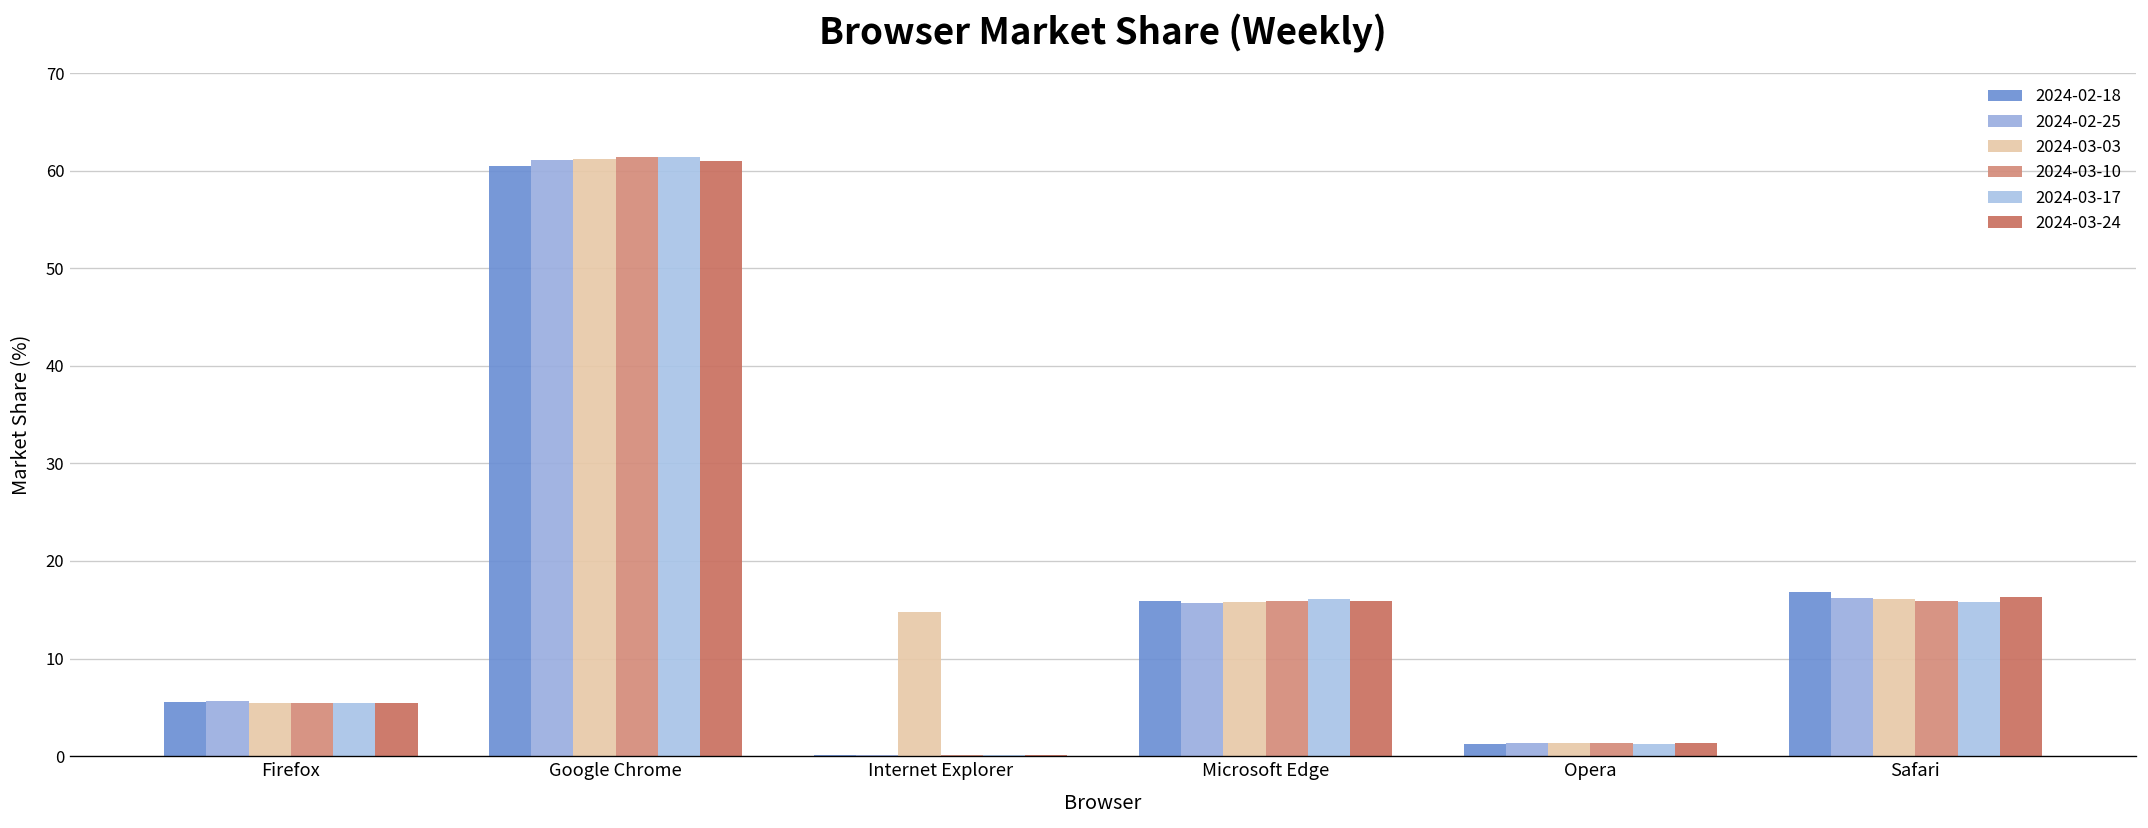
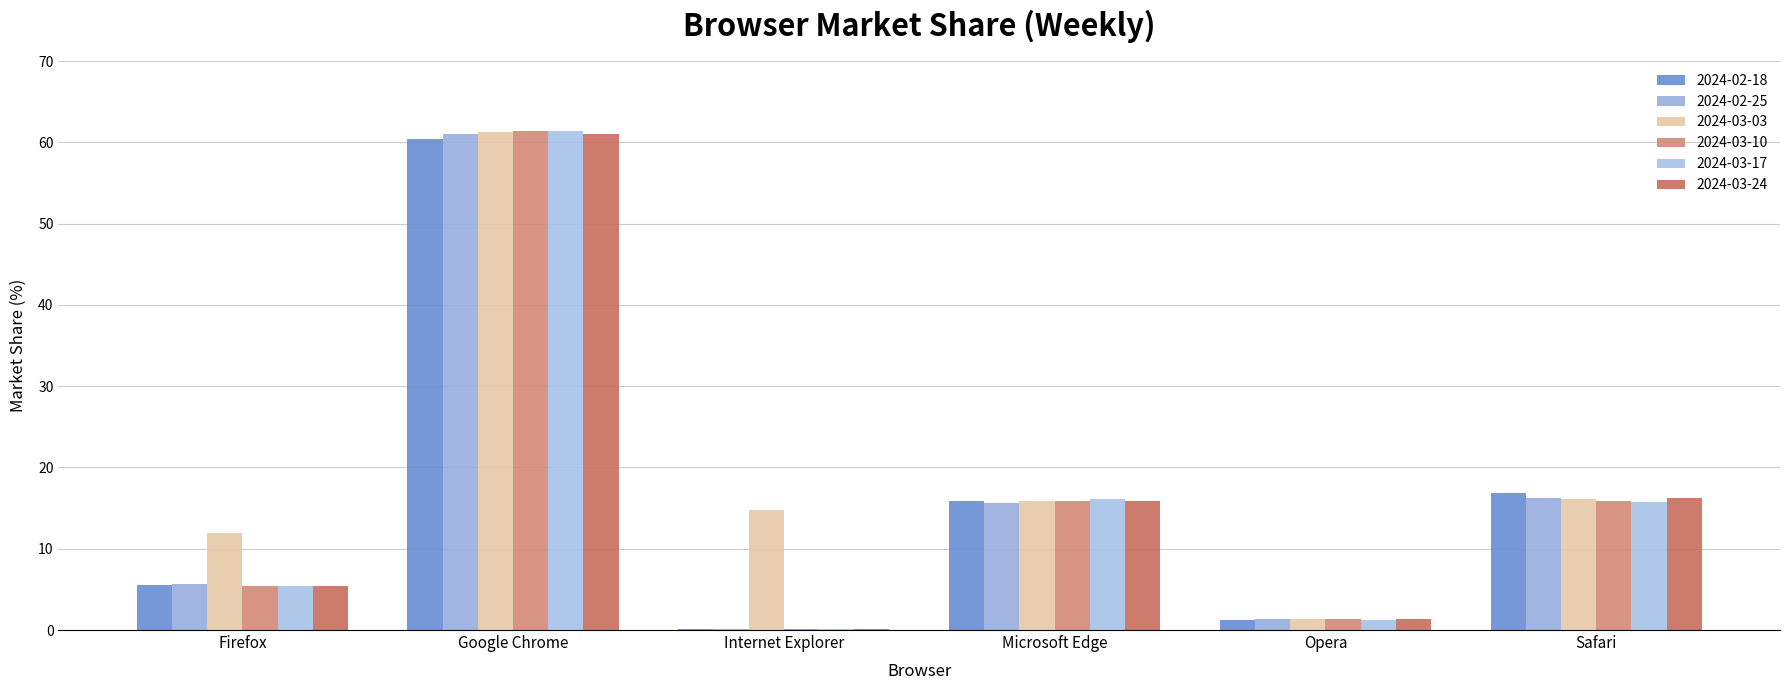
  {
    "2024-03-03": {
-     "Firefox": 5,
+     "Firefox": 12,
      "Google Chrome": 61,
      "Internet Explorer": 15,
      "Microsoft Edge": 16,
      "Opera": 1,
      "Safari": 16
    }
  }
